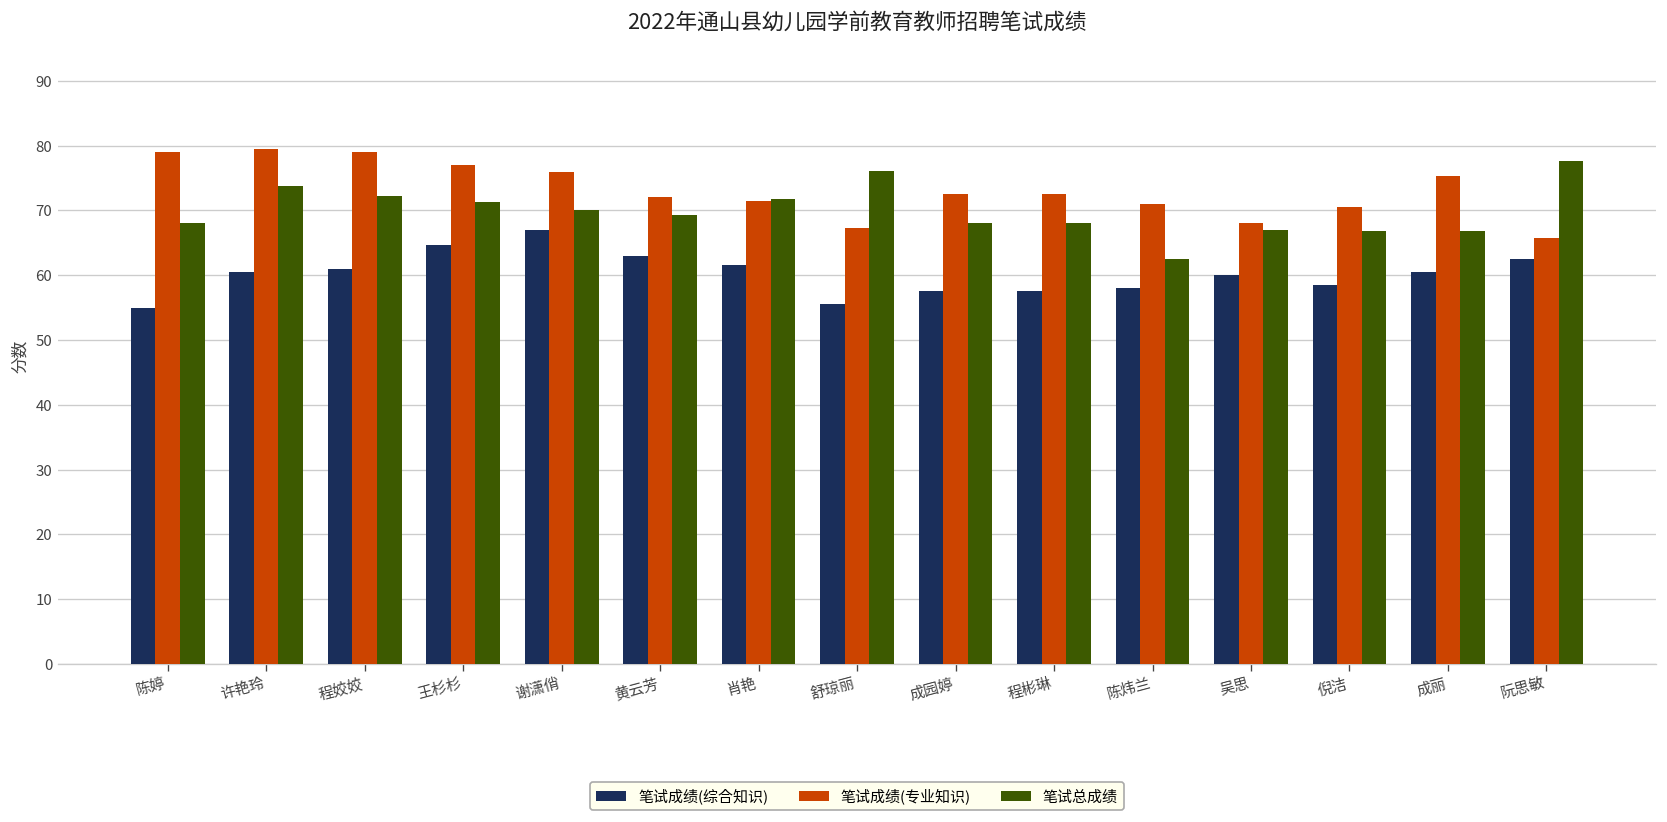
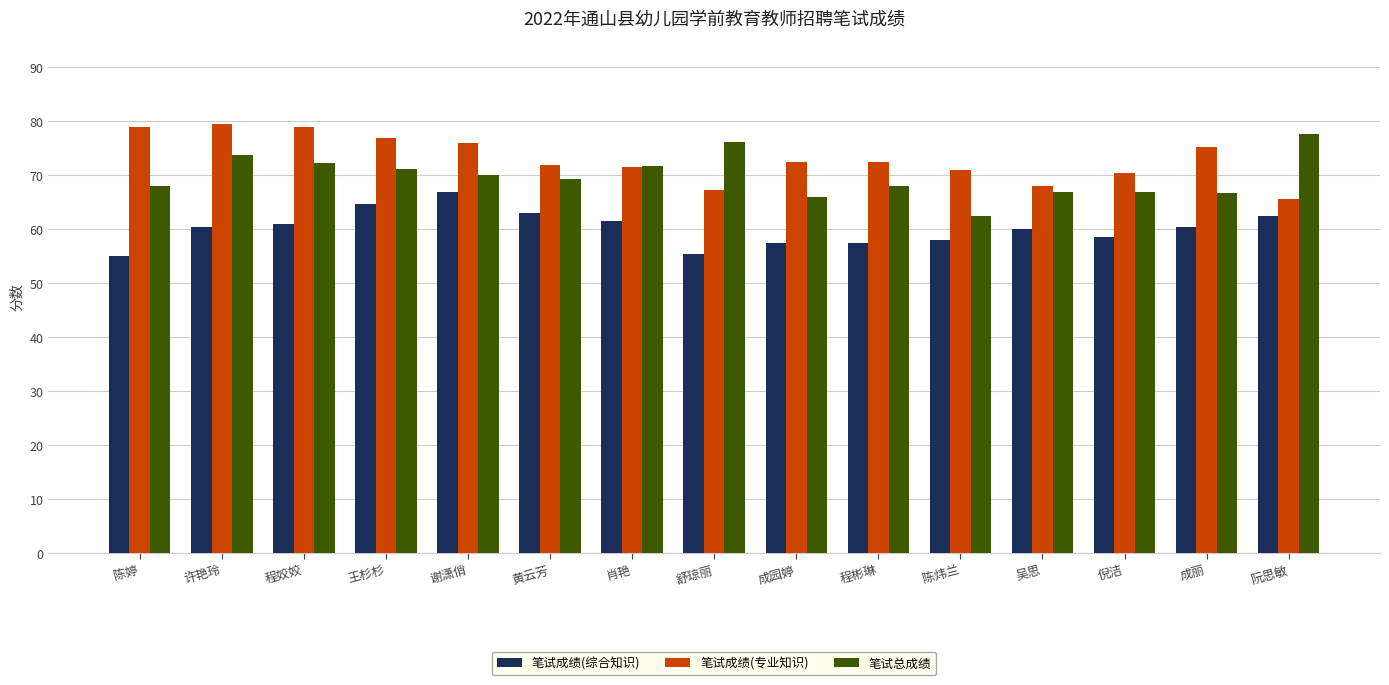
  {
    "笔试成绩(综合知识)": {
      "陈婷": 55,
      "许艳玲": 61,
      "程姣姣": 61,
      "王杉杉": 65,
      "谢潇俏": 67,
      "黄云芳": 63,
      "肖艳": 62,
      "舒琼丽": 56,
      "成园婷": 58,
      "程彬琳": 58,
      "陈炜兰": 58,
      "吴思": 60,
      "倪洁": 59,
      "成丽": 61,
      "阮思敏": 63
    },
    "笔试成绩(专业知识)": {
      "陈婷": 79,
      "许艳玲": 80,
      "程姣姣": 79,
      "王杉杉": 77,
      "谢潇俏": 76,
      "黄云芳": 72,
      "肖艳": 72,
      "舒琼丽": 67,
      "成园婷": 73,
      "程彬琳": 73,
      "陈炜兰": 71,
      "吴思": 68,
      "倪洁": 71,
      "成丽": 75,
      "阮思敏": 66
    },
    "笔试总成绩": {
      "陈婷": 68,
      "许艳玲": 74,
      "程姣姣": 72,
      "王杉杉": 71,
      "谢潇俏": 70,
      "黄云芳": 69,
      "肖艳": 72,
      "舒琼丽": 76,
-     "成园婷": 68,
+     "成园婷": 66,
      "程彬琳": 68,
      "陈炜兰": 63,
      "吴思": 67,
      "倪洁": 67,
      "成丽": 67,
      "阮思敏": 78
    }
  }
